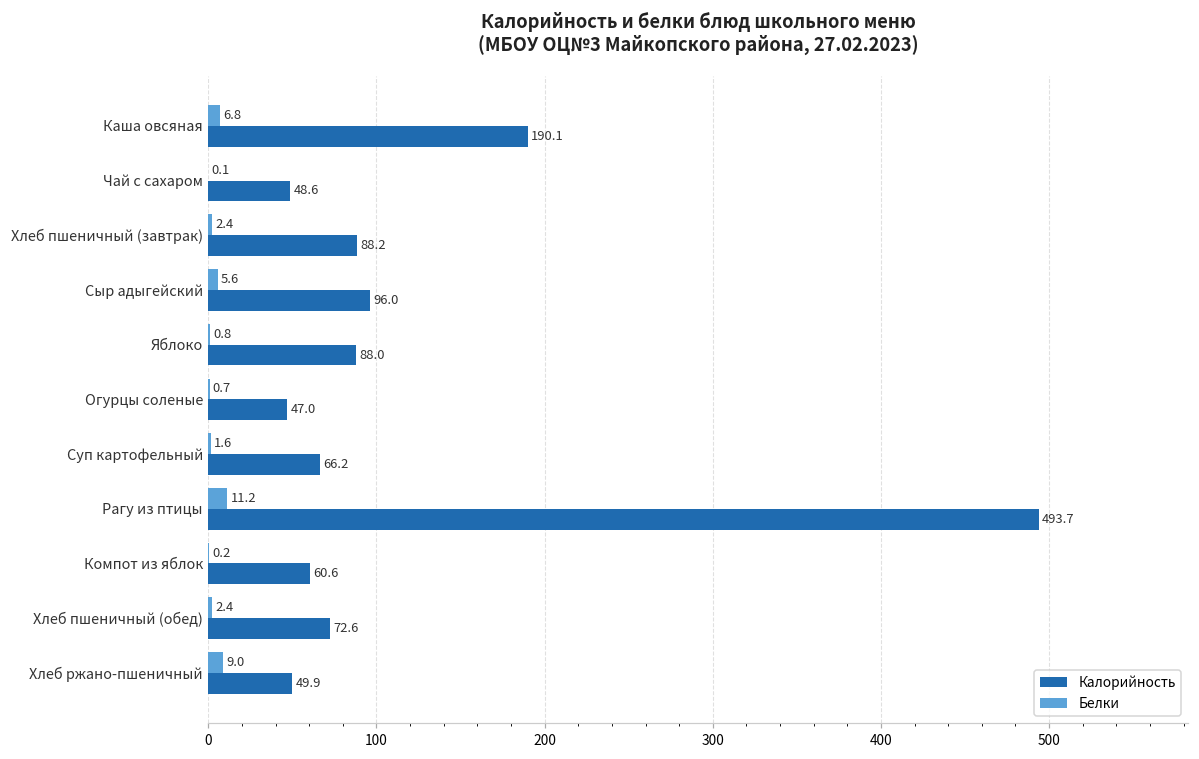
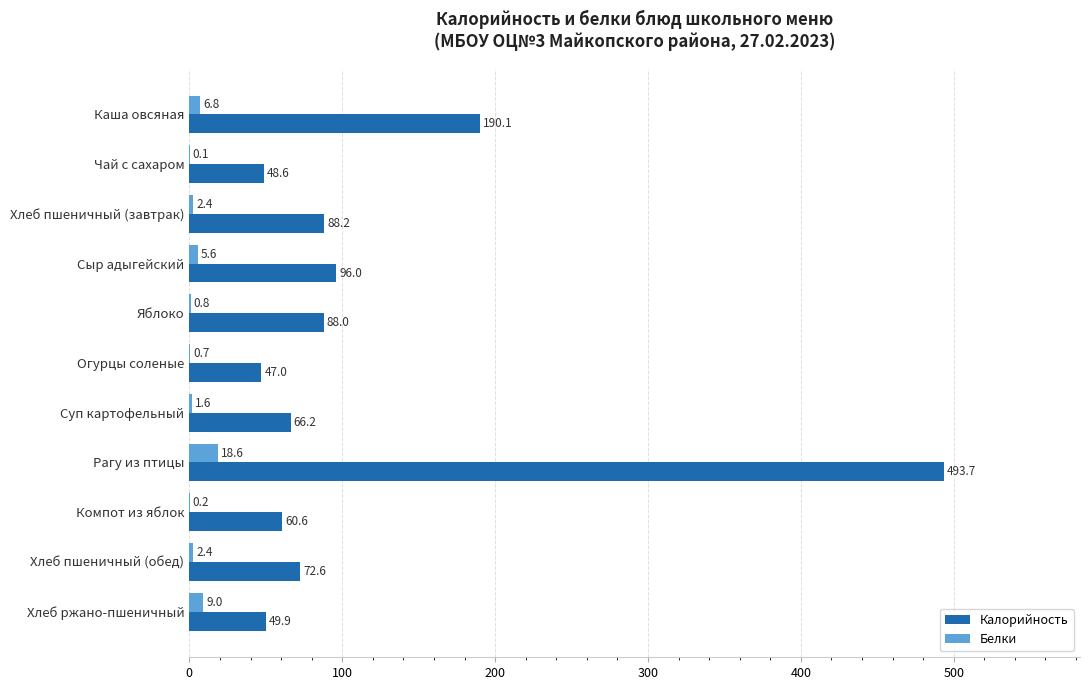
  {
    "Калорийность": {
      "Каша овсяная": 190.1,
      "Чай с сахаром": 48.6,
      "Хлеб пшеничный (завтрак)": 88.2,
      "Сыр адыгейский": 96.0,
      "Яблоко": 88.0,
      "Огурцы соленые": 47.0,
      "Суп картофельный": 66.2,
      "Рагу из птицы": 493.7,
      "Компот из яблок": 60.6,
      "Хлеб пшеничный (обед)": 72.6,
      "Хлеб ржано-пшеничный": 49.9
    },
    "Белки": {
      "Каша овсяная": 6.8,
      "Чай с сахаром": 0.1,
      "Хлеб пшеничный (завтрак)": 2.4,
      "Сыр адыгейский": 5.6,
      "Яблоко": 0.8,
      "Огурцы соленые": 0.7,
      "Суп картофельный": 1.6,
-     "Рагу из птицы": 11.2,
+     "Рагу из птицы": 18.6,
      "Компот из яблок": 0.2,
      "Хлеб пшеничный (обед)": 2.4,
      "Хлеб ржано-пшеничный": 9.0
    }
  }
